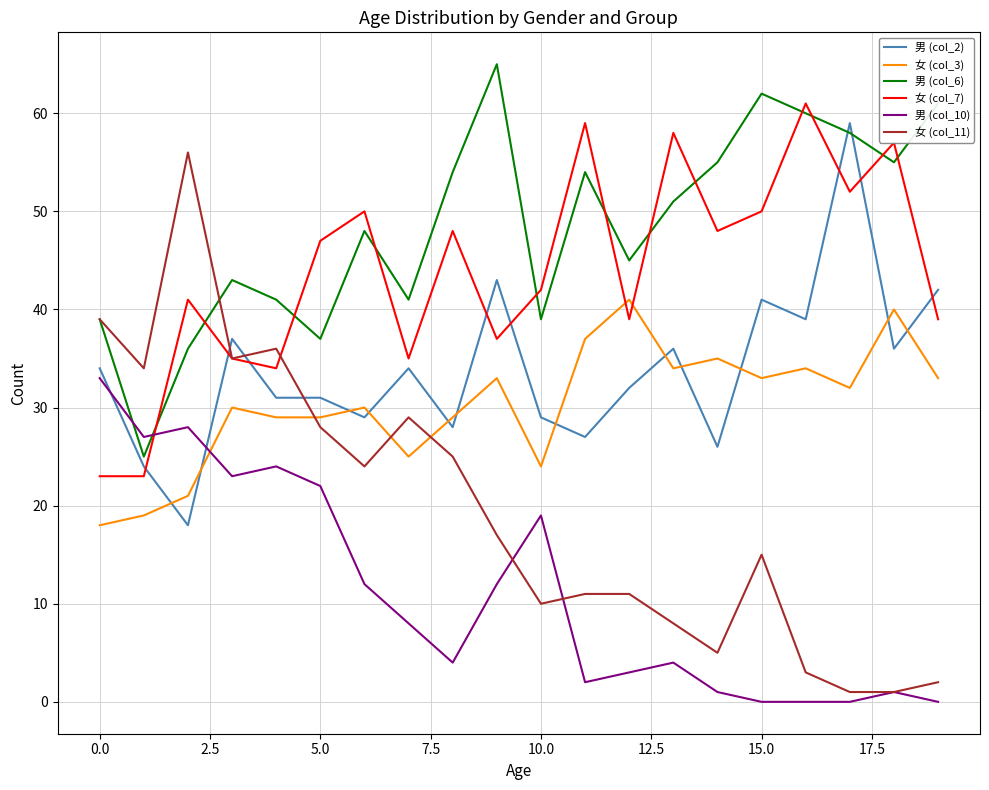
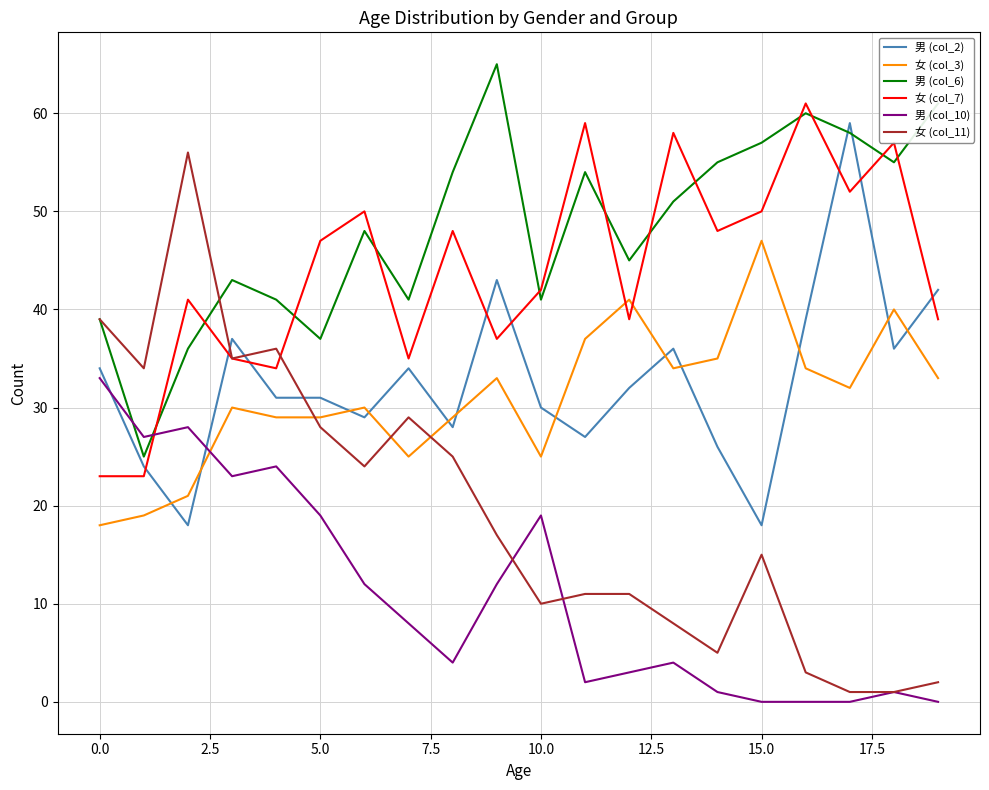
  {
    "男 (col_2)": {
      "0.0": 34,
      "5.0": 31,
-     "10.0": 29,
-     "15.0": 41
+     "10.0": 30,
+     "15.0": 18
    },
    "女 (col_3)": {
      "0.0": 18,
      "5.0": 29,
-     "10.0": 24,
-     "15.0": 33
+     "10.0": 25,
+     "15.0": 47
    },
    "男 (col_6)": {
      "5.0": 37,
-     "10.0": 39,
-     "15.0": 62
+     "10.0": 41,
+     "15.0": 57
    },
    "女 (col_7)": {
      "0.0": 23,
      "5.0": 47,
      "10.0": 42,
      "15.0": 50
    },
    "男 (col_10)": {
      "0.0": 33,
-     "5.0": 22,
+     "5.0": 19,
      "10.0": 19,
      "15.0": 0
    },
    "女 (col_11)": {
      "5.0": 28,
      "10.0": 10,
      "15.0": 15
    }
  }
